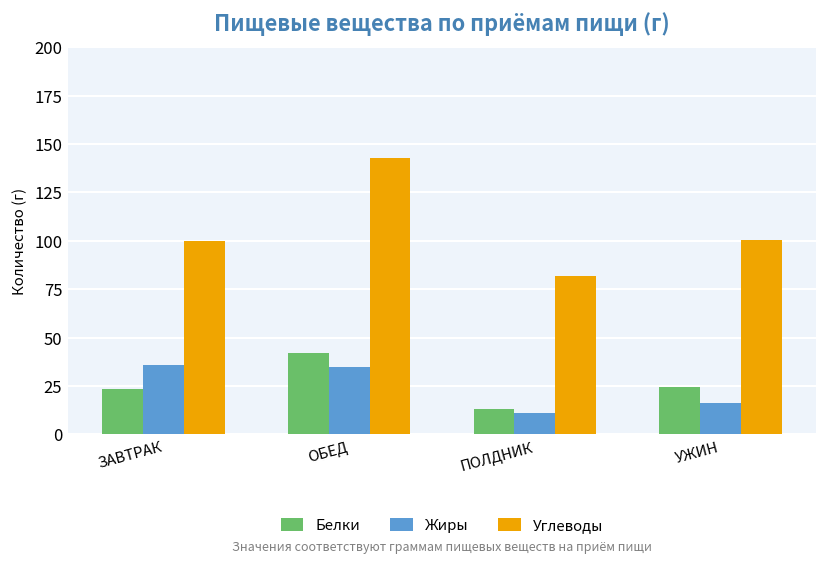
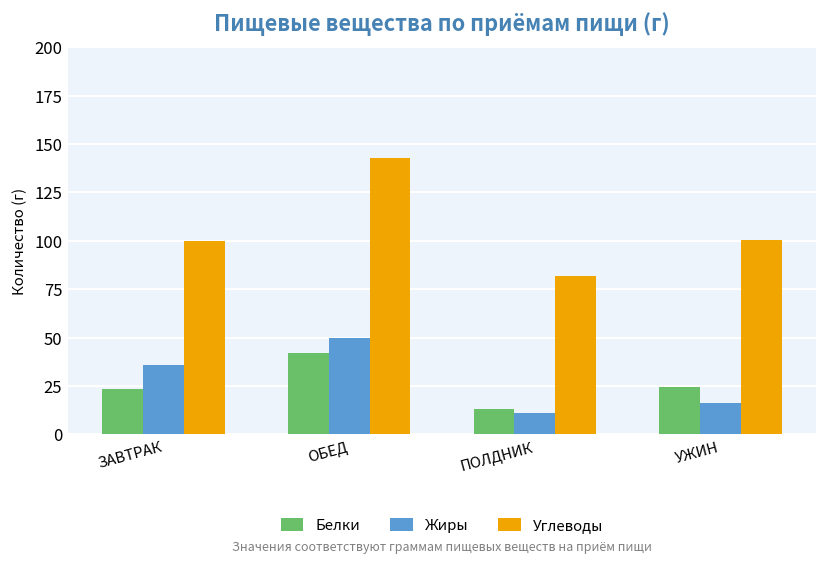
  {
    "Белки": {
      "ЗАВТРАК": 24,
      "ОБЕД": 42,
      "ПОЛДНИК": 13,
      "УЖИН": 24
    },
    "Жиры": {
      "ЗАВТРАК": 36,
-     "ОБЕД": 35,
+     "ОБЕД": 50,
      "ПОЛДНИК": 11,
      "УЖИН": 16
    },
    "Углеводы": {
      "ЗАВТРАК": 100,
      "ОБЕД": 143,
      "ПОЛДНИК": 82,
      "УЖИН": 100
    }
  }
